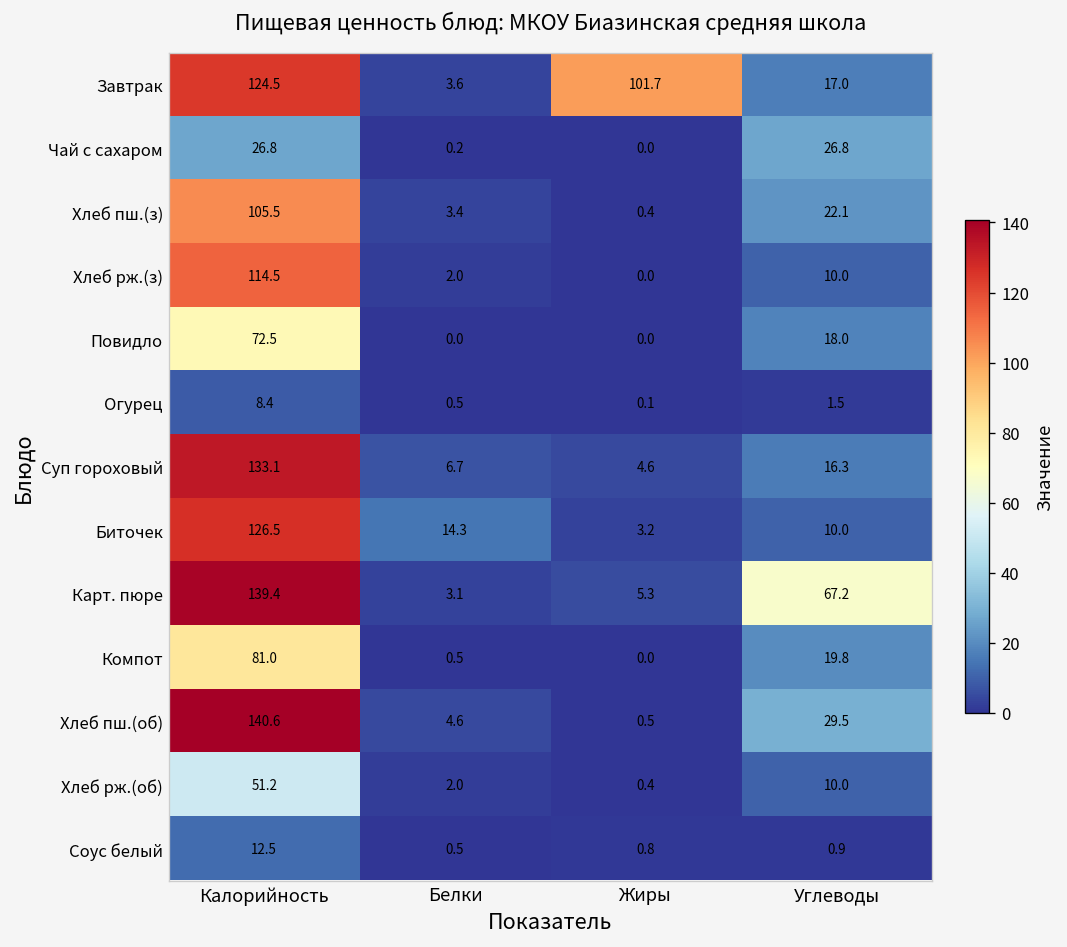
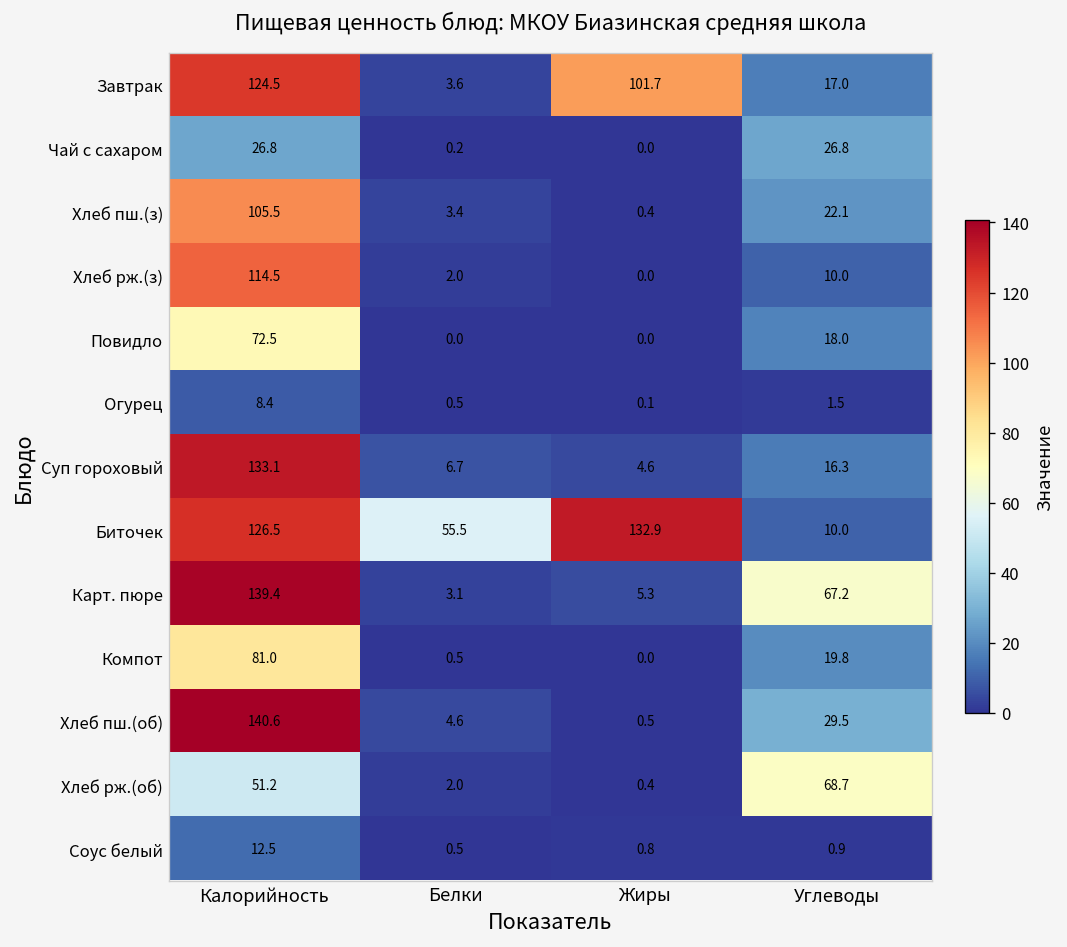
  {
    "Завтрак": {
      "Калорийность": 124.5,
      "Белки": 3.6,
      "Жиры": 101.7,
      "Углеводы": 17.0
    },
    "Чай с сахаром": {
      "Калорийность": 26.8,
      "Белки": 0.2,
      "Жиры": 0.0,
      "Углеводы": 26.8
    },
    "Хлеб пш.(з)": {
      "Калорийность": 105.5,
      "Белки": 3.4,
      "Жиры": 0.4,
      "Углеводы": 22.1
    },
    "Хлеб рж.(з)": {
      "Калорийность": 114.5,
      "Белки": 2.0,
      "Жиры": 0.0,
      "Углеводы": 10.0
    },
    "Повидло": {
      "Калорийность": 72.5,
      "Белки": 0.0,
      "Жиры": 0.0,
      "Углеводы": 18.0
    },
    "Огурец": {
      "Калорийность": 8.4,
      "Белки": 0.5,
      "Жиры": 0.1,
      "Углеводы": 1.5
    },
    "Суп гороховый": {
      "Калорийность": 133.1,
      "Белки": 6.7,
      "Жиры": 4.6,
      "Углеводы": 16.3
    },
    "Биточек": {
      "Калорийность": 126.5,
-     "Белки": 14.3,
-     "Жиры": 3.2,
+     "Белки": 55.5,
+     "Жиры": 132.9,
      "Углеводы": 10.0
    },
    "Карт. пюре": {
      "Калорийность": 139.4,
      "Белки": 3.1,
      "Жиры": 5.3,
      "Углеводы": 67.2
    },
    "Компот": {
      "Калорийность": 81.0,
      "Белки": 0.5,
      "Жиры": 0.0,
      "Углеводы": 19.8
    },
    "Хлеб пш.(об)": {
      "Калорийность": 140.6,
      "Белки": 4.6,
      "Жиры": 0.5,
      "Углеводы": 29.5
    },
    "Хлеб рж.(об)": {
      "Калорийность": 51.2,
      "Белки": 2.0,
      "Жиры": 0.4,
-     "Углеводы": 10.0
+     "Углеводы": 68.7
    },
    "Соус белый": {
      "Калорийность": 12.5,
      "Белки": 0.5,
      "Жиры": 0.8,
      "Углеводы": 0.9
    }
  }
